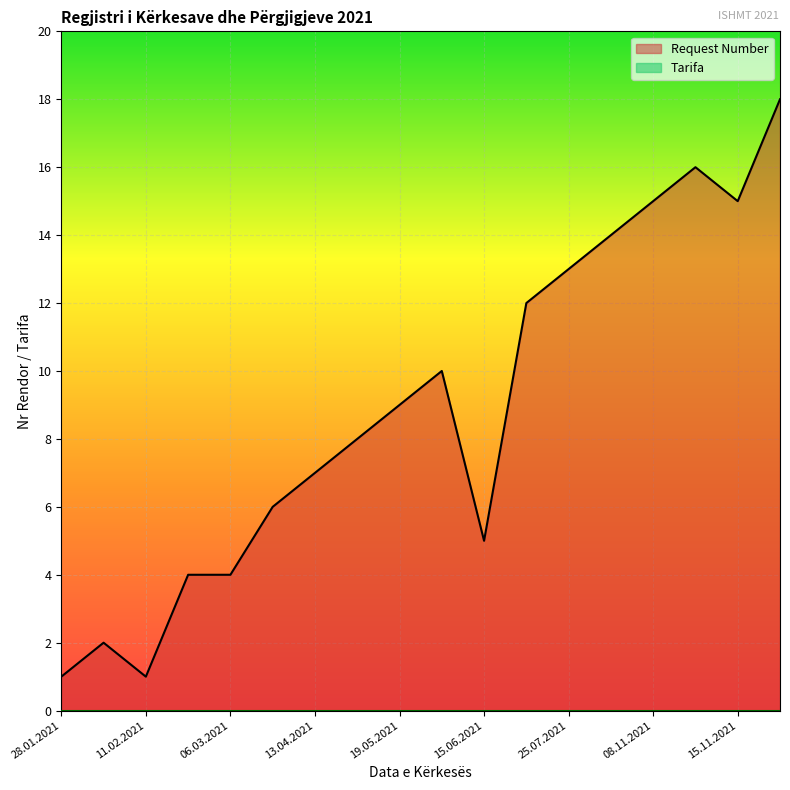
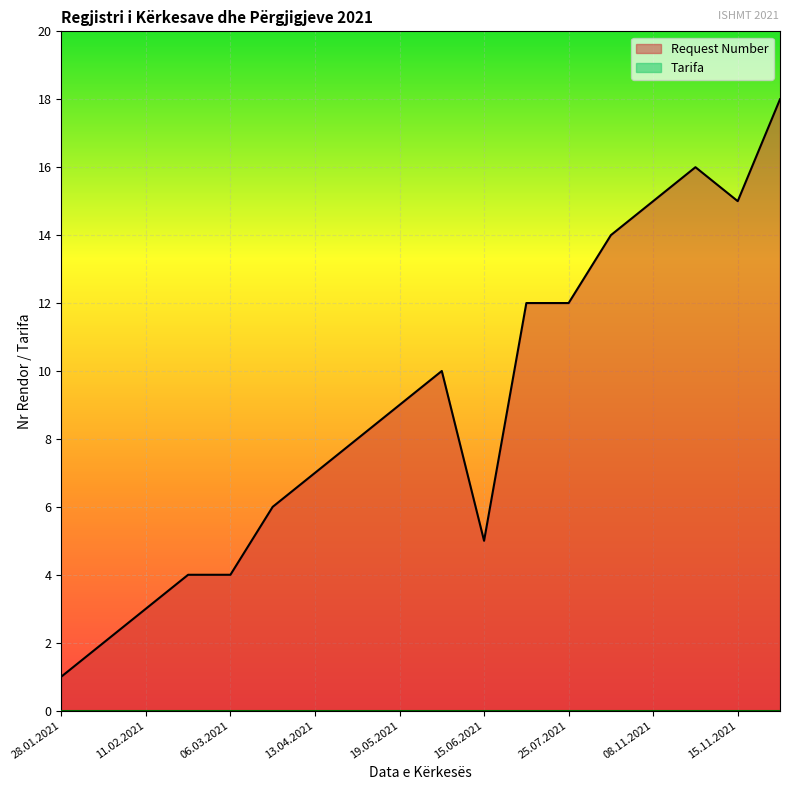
  {
    "Request Number": {
      "28.01.2021": 1,
-     "11.02.2021": 1,
+     "11.02.2021": 3,
      "06.03.2021": 4,
      "13.04.2021": 7,
      "19.05.2021": 9,
      "15.06.2021": 5,
-     "25.07.2021": 13,
+     "25.07.2021": 12,
      "08.11.2021": 15,
      "15.11.2021": 15
    },
    "Tarifa": {
      "28.01.2021": 0,
      "11.02.2021": 0,
      "06.03.2021": 0,
      "13.04.2021": 0,
      "19.05.2021": 0,
      "15.06.2021": 0,
      "25.07.2021": 0,
      "08.11.2021": 0,
      "15.11.2021": 0
    }
  }
